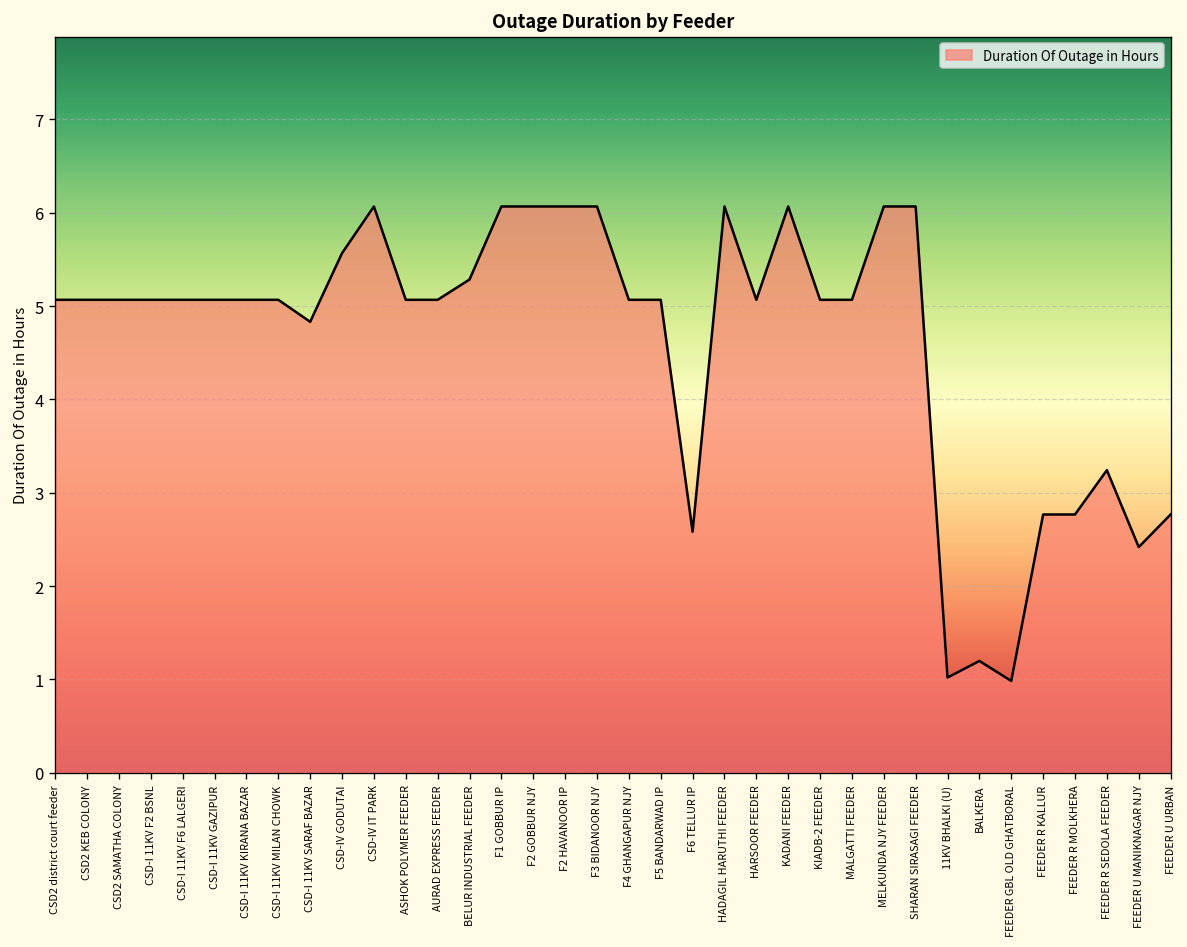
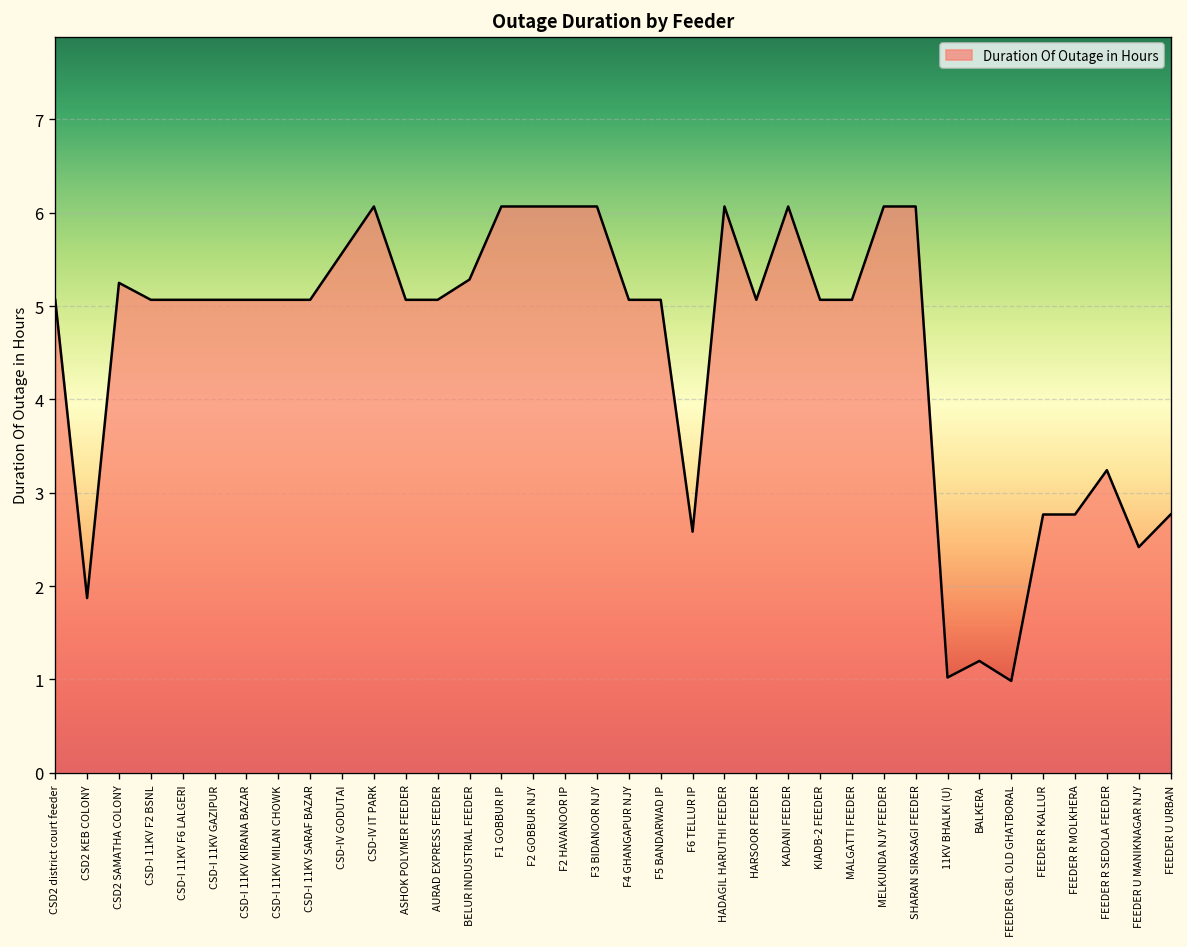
  {
    "CSD2 district court feeder": 5.1,
-   "CSD2 KEB COLONY": 5.1,
-   "CSD2 SAMATHA COLONY": 5.1,
+   "CSD2 KEB COLONY": 1.9,
+   "CSD2 SAMATHA COLONY": 5.2,
    "CSD-I 11KV F2 BSNL": 5.1,
    "CSD-I 11KV F6 LALGERI": 5.1,
    "CSD-I 11KV GAZIPUR": 5.1,
    "CSD-I 11KV KIRANA BAZAR": 5.1,
    "CSD-I 11KV MILAN CHOWK": 5.1,
-   "CSD-I 11KV SARAF BAZAR": 4.8,
+   "CSD-I 11KV SARAF BAZAR": 5.1,
    "CSD-IV GODUTAI": 5.6,
    "CSD-IV IT PARK": 6.1,
    "ASHOK POLYMER FEEDER": 5.1,
    "AURAD EXPRESS FEEDER": 5.1,
    "BELUR INDUSTRIAL FEEDER": 5.3,
    "F1 GOBBUR IP": 6.1,
    "F2 GOBBUR NJY": 6.1,
    "F2 HAVANOOR IP": 6.1,
    "F3 BIDANOOR NJY": 6.1,
    "F4 GHANGAPUR NJY": 5.1,
    "F5 BANDARWAD IP": 5.1,
    "F6 TELLUR IP": 2.6,
    "HADAGIL HARUTHI FEEDER": 6.1,
    "HARSOOR FEEDER": 5.1,
    "KADANI FEEDER": 6.1,
    "KIADB-2 FEEDER": 5.1,
    "MALGATTI FEEDER": 5.1,
    "MELKUNDA NJY FEEDER": 6.1,
    "SHARAN SIRASAGI FEEDER": 6.1,
    "11KV BHALKI (U)": 1.0,
    "BALKERA": 1.2,
    "FEEDER GBL OLD GHATBORAL": 1.0,
    "FEEDER R KALLUR": 2.8,
    "FEEDER R MOLKHERA": 2.8,
    "FEEDER R SEDOLA FEEDER": 3.2,
    "FEEDER U MANIKNAGAR NJY": 2.4,
    "FEEDER U URBAN": 2.8
  }
